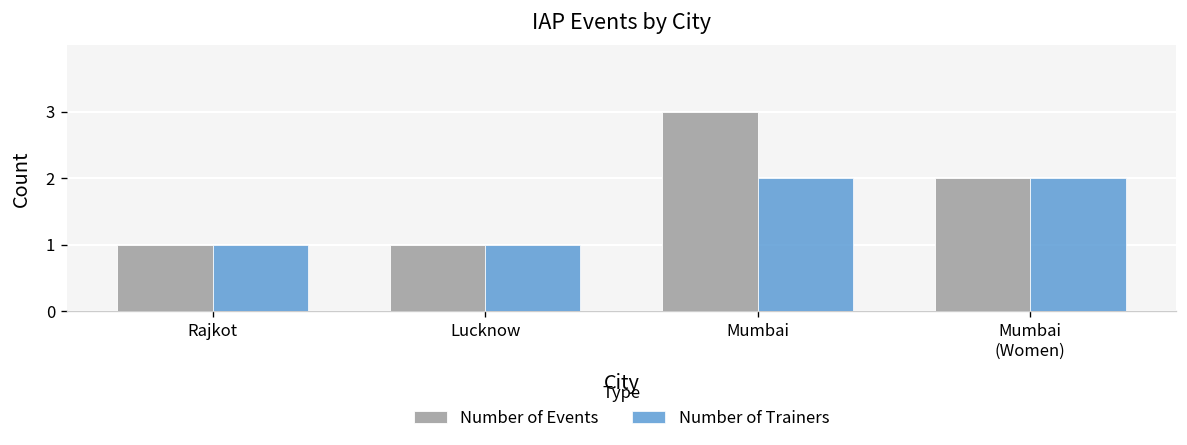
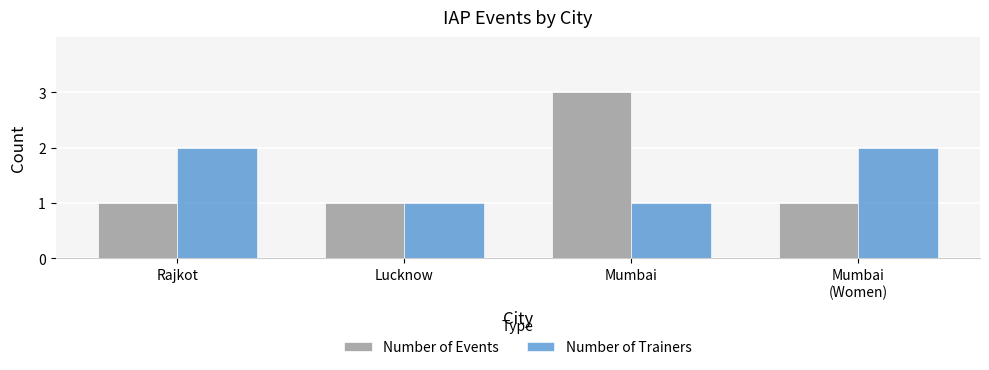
  {
    "Number of Events": {
      "Rajkot": 1,
      "Lucknow": 1,
      "Mumbai": 3,
-     "Mumbai (Women)": 2
+     "Mumbai (Women)": 1
    },
    "Number of Trainers": {
-     "Rajkot": 1,
+     "Rajkot": 2,
      "Lucknow": 1,
-     "Mumbai": 2,
+     "Mumbai": 1,
      "Mumbai (Women)": 2
    }
  }
